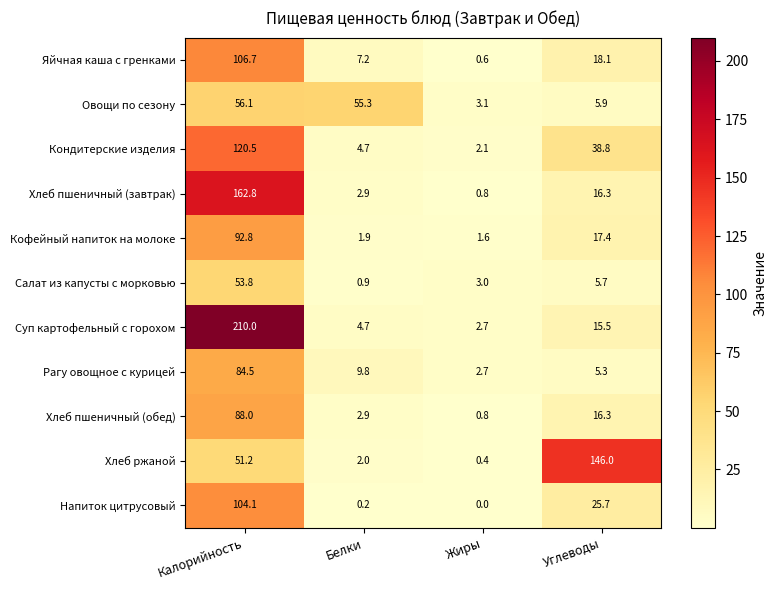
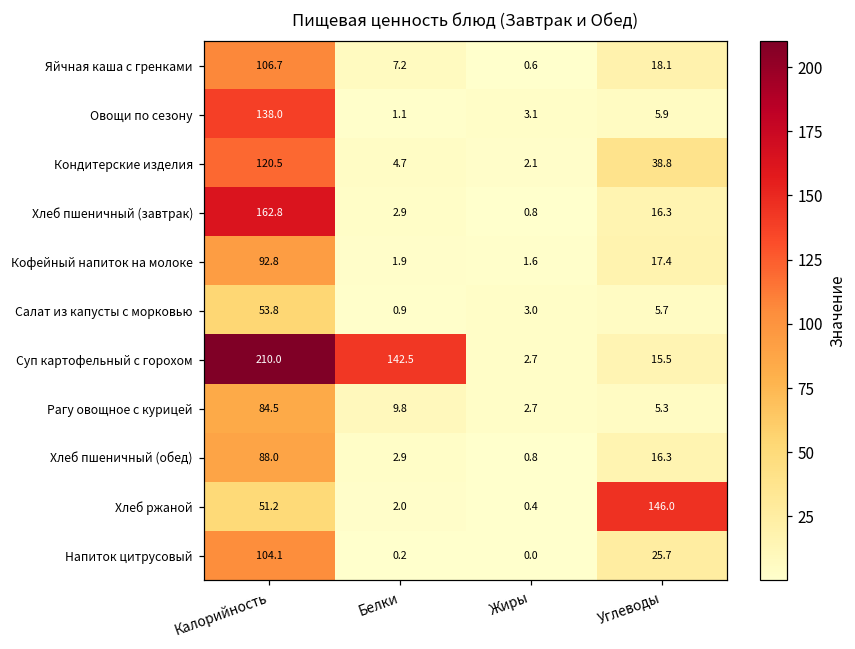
  {
    "Яйчная каша с гренками": {
      "Калорийность": 106.7,
      "Белки": 7.2,
      "Жиры": 0.6,
      "Углеводы": 18.1
    },
    "Овощи по сезону": {
-     "Калорийность": 56.1,
-     "Белки": 55.3,
+     "Калорийность": 138.0,
+     "Белки": 1.1,
      "Жиры": 3.1,
      "Углеводы": 5.9
    },
    "Кондитерские изделия": {
      "Калорийность": 120.5,
      "Белки": 4.7,
      "Жиры": 2.1,
      "Углеводы": 38.8
    },
    "Хлеб пшеничный (завтрак)": {
      "Калорийность": 162.8,
      "Белки": 2.9,
      "Жиры": 0.8,
      "Углеводы": 16.3
    },
    "Кофейный напиток на молоке": {
      "Калорийность": 92.8,
      "Белки": 1.9,
      "Жиры": 1.6,
      "Углеводы": 17.4
    },
    "Салат из капусты с морковью": {
      "Калорийность": 53.8,
      "Белки": 0.9,
      "Жиры": 3.0,
      "Углеводы": 5.7
    },
    "Суп картофельный с горохом": {
      "Калорийность": 210.0,
-     "Белки": 4.7,
+     "Белки": 142.5,
      "Жиры": 2.7,
      "Углеводы": 15.5
    },
    "Рагу овощное с курицей": {
      "Калорийность": 84.5,
      "Белки": 9.8,
      "Жиры": 2.7,
      "Углеводы": 5.3
    },
    "Хлеб пшеничный (обед)": {
      "Калорийность": 88.0,
      "Белки": 2.9,
      "Жиры": 0.8,
      "Углеводы": 16.3
    },
    "Хлеб ржаной": {
      "Калорийность": 51.2,
      "Белки": 2.0,
      "Жиры": 0.4,
      "Углеводы": 146.0
    },
    "Напиток цитрусовый": {
      "Калорийность": 104.1,
      "Белки": 0.2,
      "Жиры": 0.0,
      "Углеводы": 25.7
    }
  }
